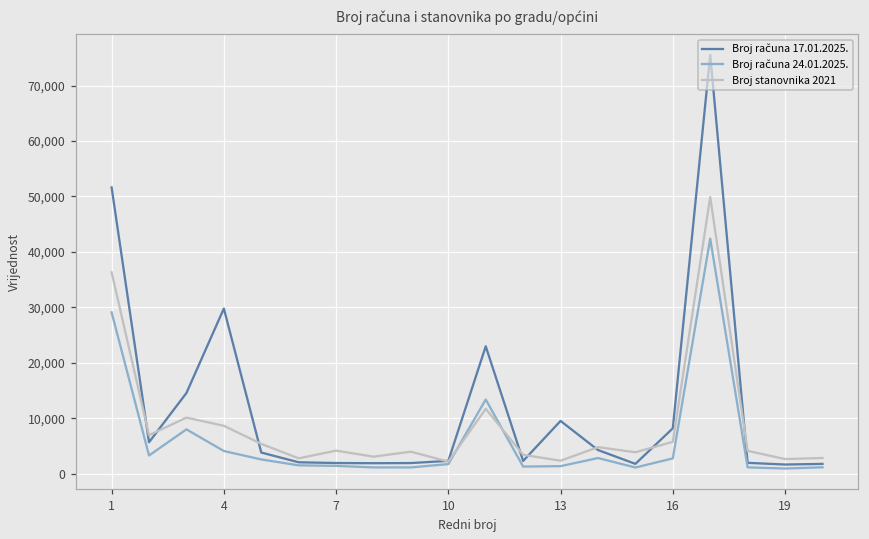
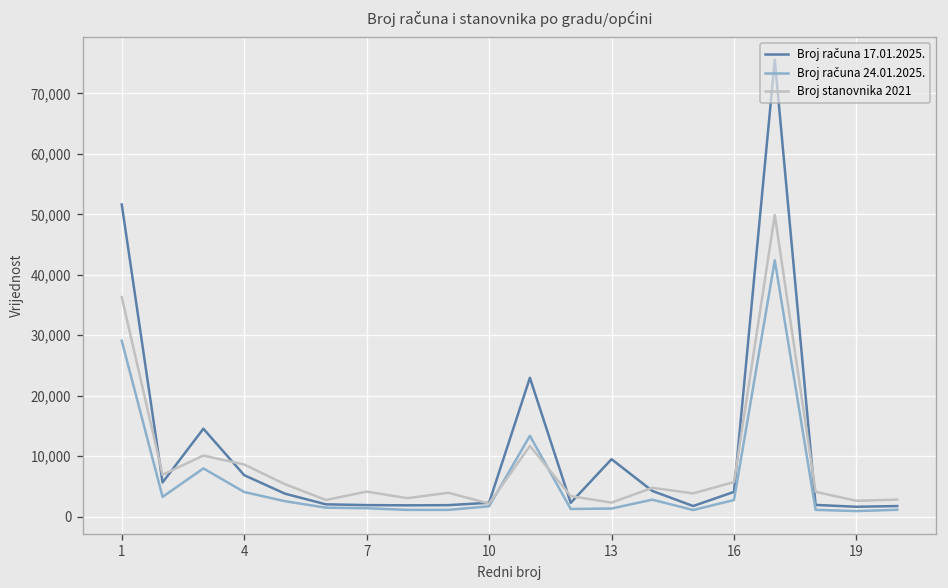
  {
    "Broj računa 17.01.2025.": {
      "1": "52,000",
-     "4": "30,000",
+     "4": "7,000",
      "7": "2,000",
      "13": "10,000",
-     "16": "8,000",
+     "16": "4,000",
      "19": "2,000"
    }
  }
